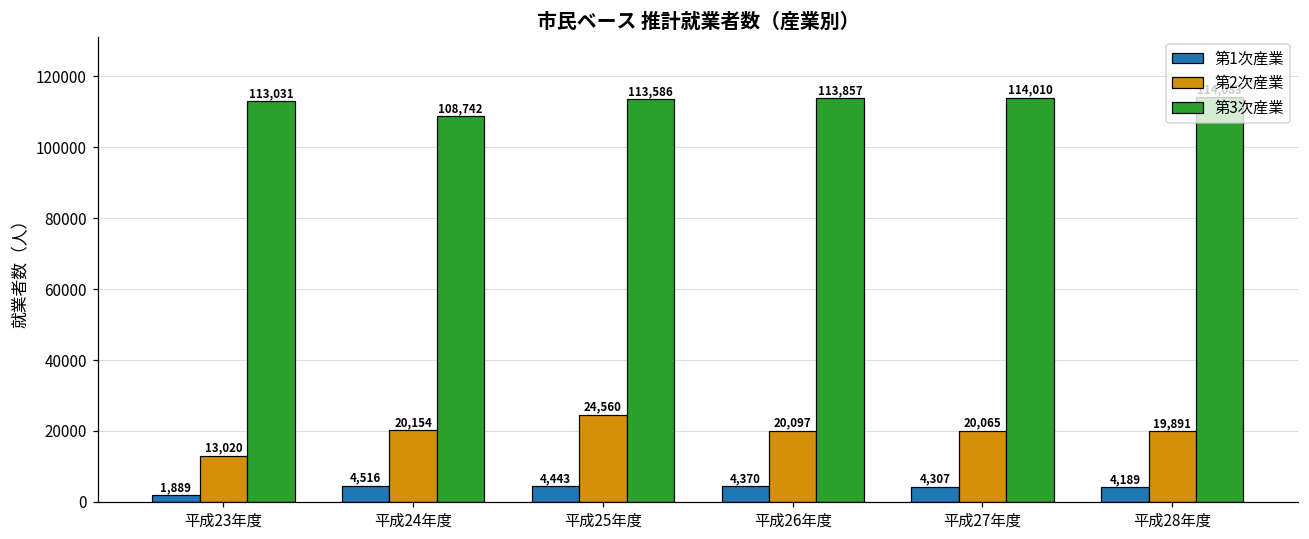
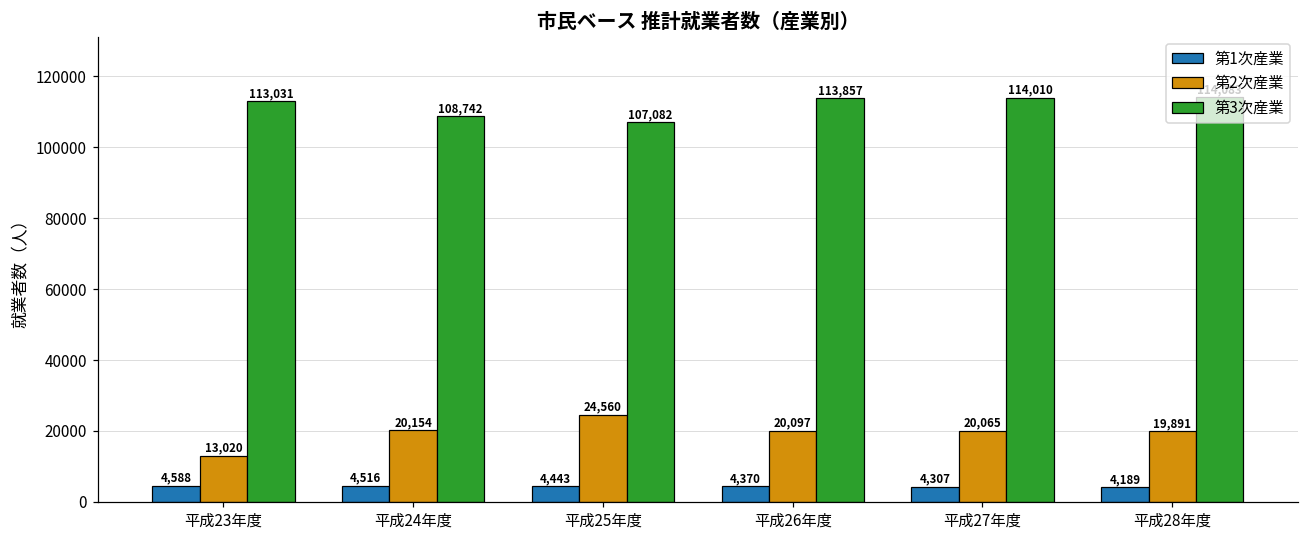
  {
    "第1次産業": {
-     "平成23年度": "1,889",
+     "平成23年度": "4,588",
      "平成24年度": "4,516",
      "平成25年度": "4,443",
      "平成26年度": "4,370",
      "平成27年度": "4,307",
      "平成28年度": "4,189"
    },
    "第2次産業": {
      "平成23年度": "13,020",
      "平成24年度": "20,154",
      "平成25年度": "24,560",
      "平成26年度": "20,097",
      "平成27年度": "20,065",
      "平成28年度": "19,891"
    },
    "第3次産業": {
      "平成23年度": "113,031",
      "平成24年度": "108,742",
-     "平成25年度": "113,586",
+     "平成25年度": "107,082",
      "平成26年度": "113,857",
      "平成27年度": "114,010"
    }
  }
